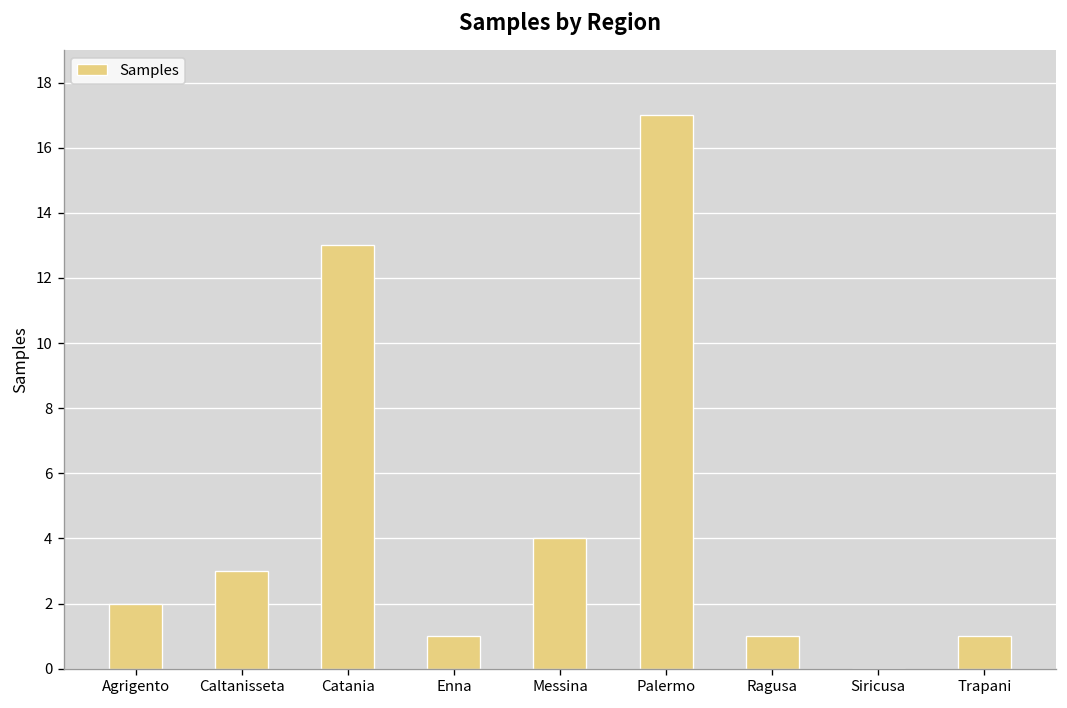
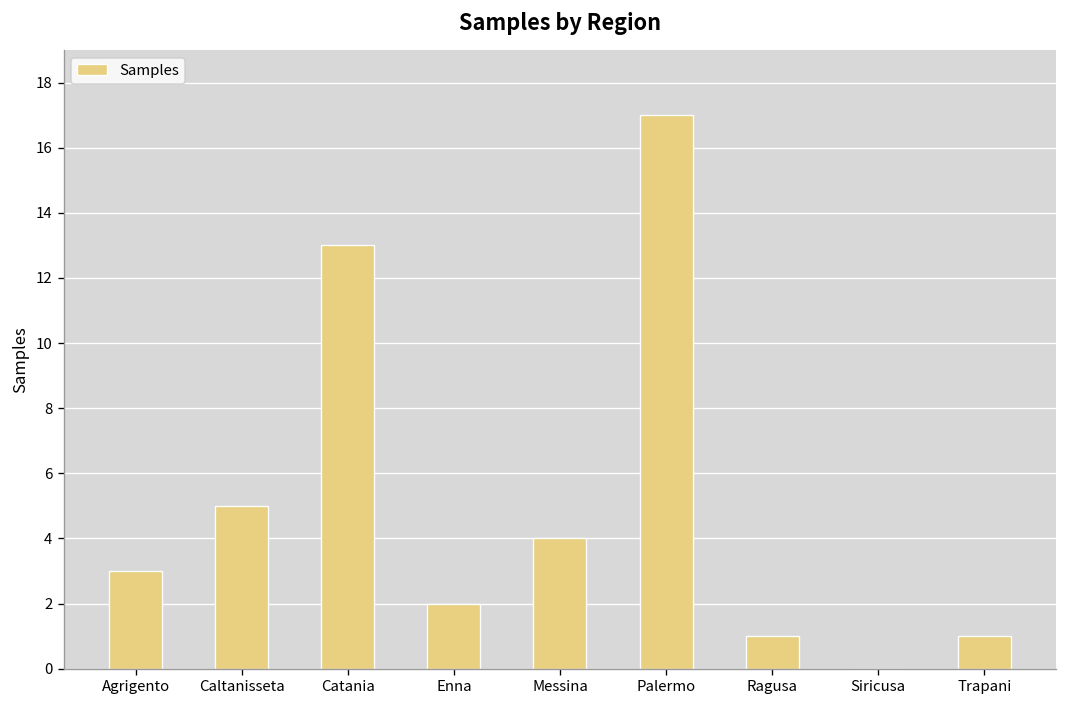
  {
-   "Agrigento": 2,
-   "Caltanisseta": 3,
+   "Agrigento": 3,
+   "Caltanisseta": 5,
    "Catania": 13,
-   "Enna": 1,
+   "Enna": 2,
    "Messina": 4,
    "Palermo": 17,
    "Ragusa": 1,
    "Siricusa": 0,
    "Trapani": 1
  }
